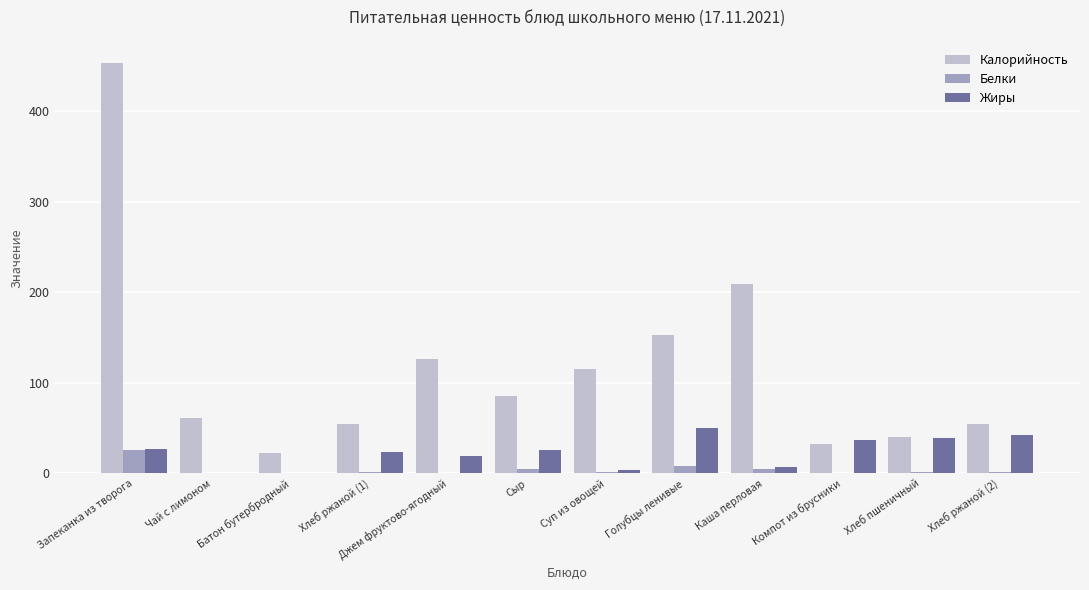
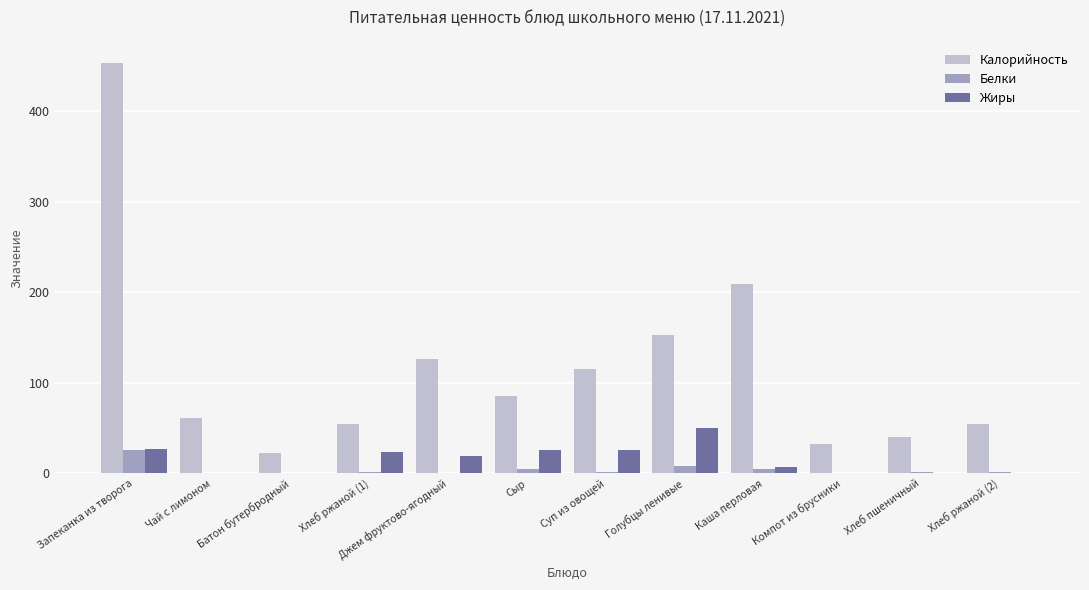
  {
    "Жиры": {
      "Запеканка из творога": 30,
      "Чай с лимоном": 0,
      "Хлеб ржаной (1)": 20,
      "Джем фруктово-ягодный": 20,
      "Сыр": 30,
-     "Суп из овощей": 0,
+     "Суп из овощей": 30,
      "Голубцы ленивые": 50,
      "Каша перловая": 10,
-     "Компот из брусники": 40,
-     "Хлеб пшеничный": 40,
-     "Хлеб ржаной (2)": 40
+     "Компот из брусники": 0,
+     "Хлеб пшеничный": 0,
+     "Хлеб ржаной (2)": 0
    }
  }
